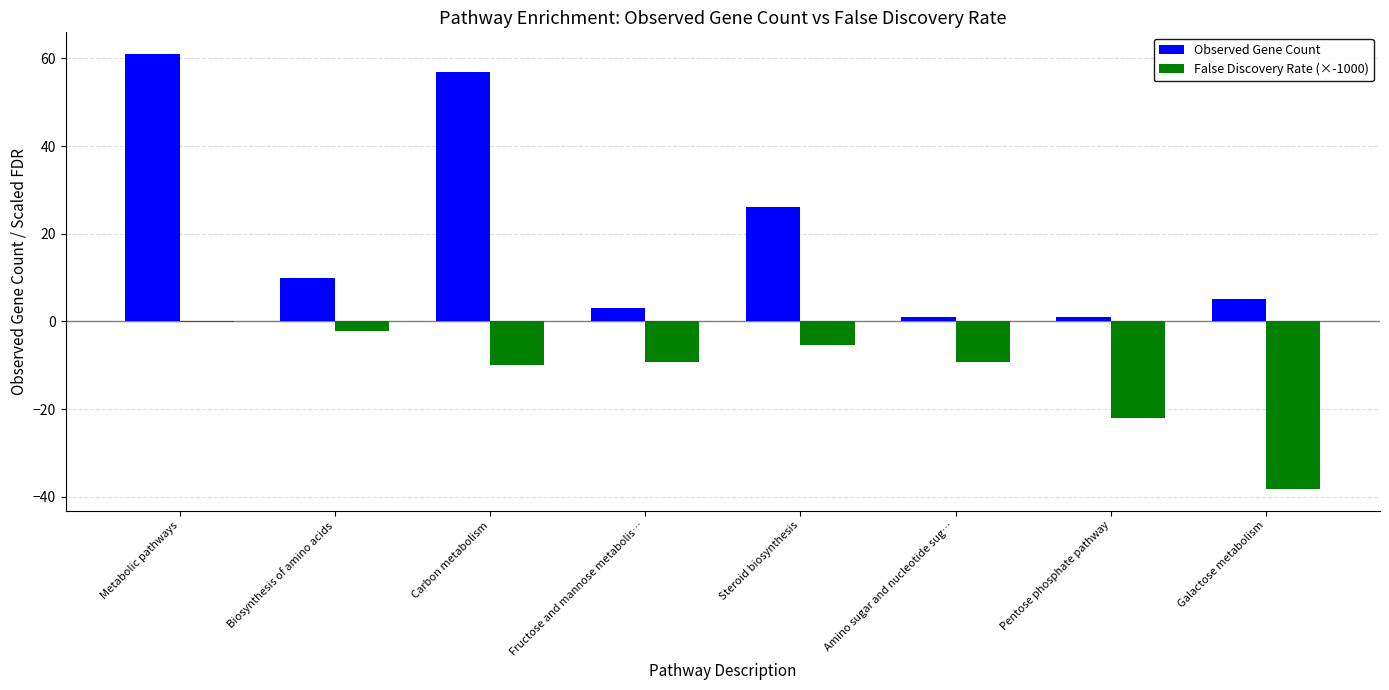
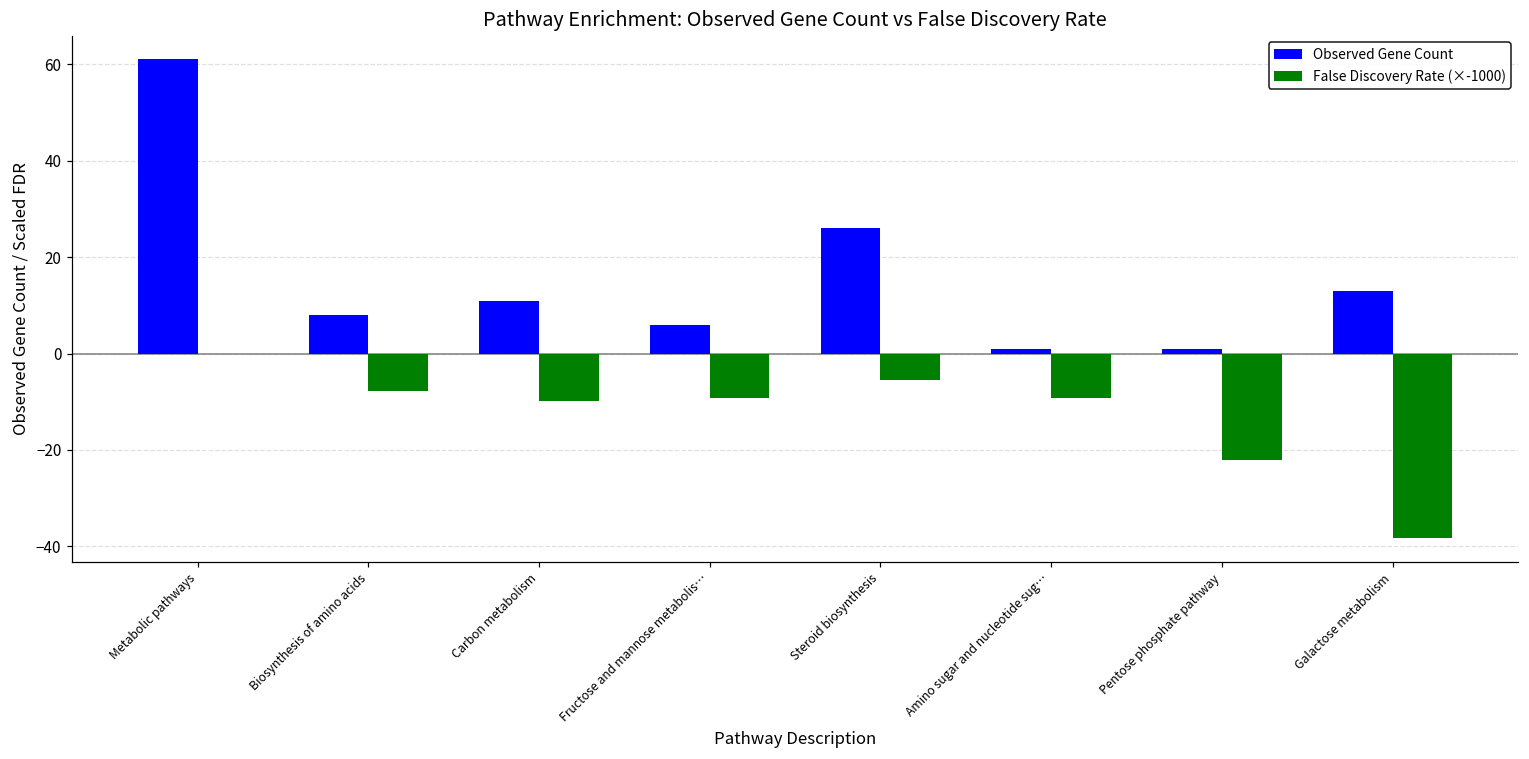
  {
    "Observed Gene Count": {
      "Metabolic pathways": 61,
-     "Biosynthesis of amino acids": 10,
-     "Carbon metabolism": 57,
-     "Fructose and mannose metabolis…": 3,
+     "Biosynthesis of amino acids": 8,
+     "Carbon metabolism": 11,
+     "Fructose and mannose metabolis…": 6,
      "Steroid biosynthesis": 26,
      "Amino sugar and nucleotide sug…": 1,
      "Pentose phosphate pathway": 1,
-     "Galactose metabolism": 5
+     "Galactose metabolism": 13
    },
    "False Discovery Rate (×-1000)": {
-     "Biosynthesis of amino acids": -2,
+     "Biosynthesis of amino acids": -8,
      "Carbon metabolism": -10,
      "Fructose and mannose metabolis…": -9,
      "Steroid biosynthesis": -5,
      "Amino sugar and nucleotide sug…": -9,
      "Pentose phosphate pathway": -22,
      "Galactose metabolism": -38
    }
  }
